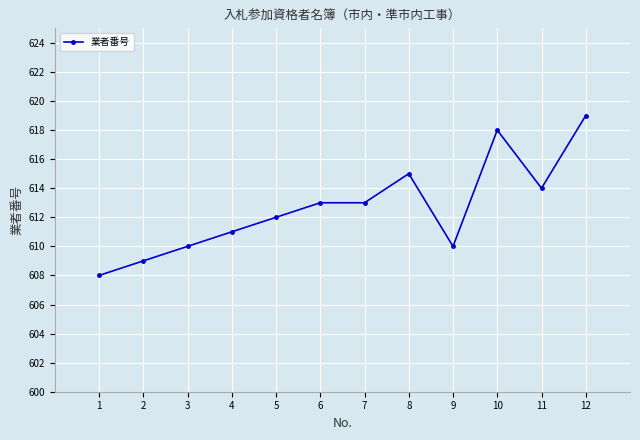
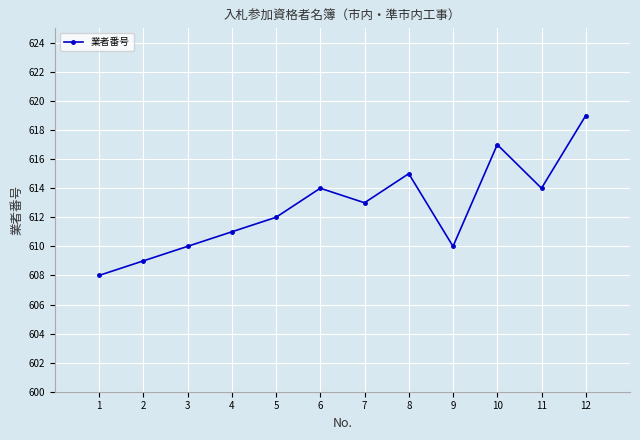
  {
    "1": 608,
    "2": 609,
    "3": 610,
    "4": 611,
    "5": 612,
-   "6": 613,
+   "6": 614,
    "7": 613,
    "8": 615,
    "9": 610,
-   "10": 618,
+   "10": 617,
    "11": 614,
    "12": 619
  }
